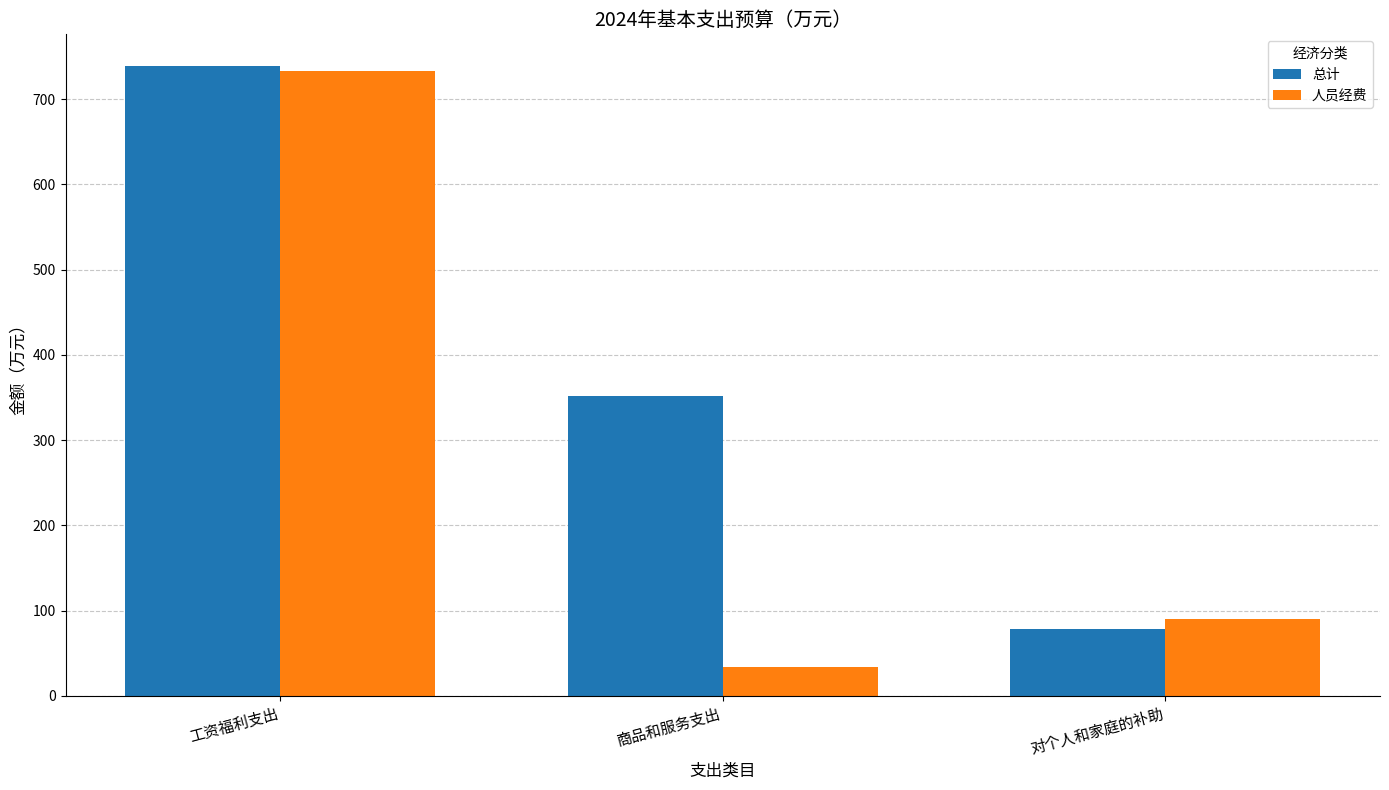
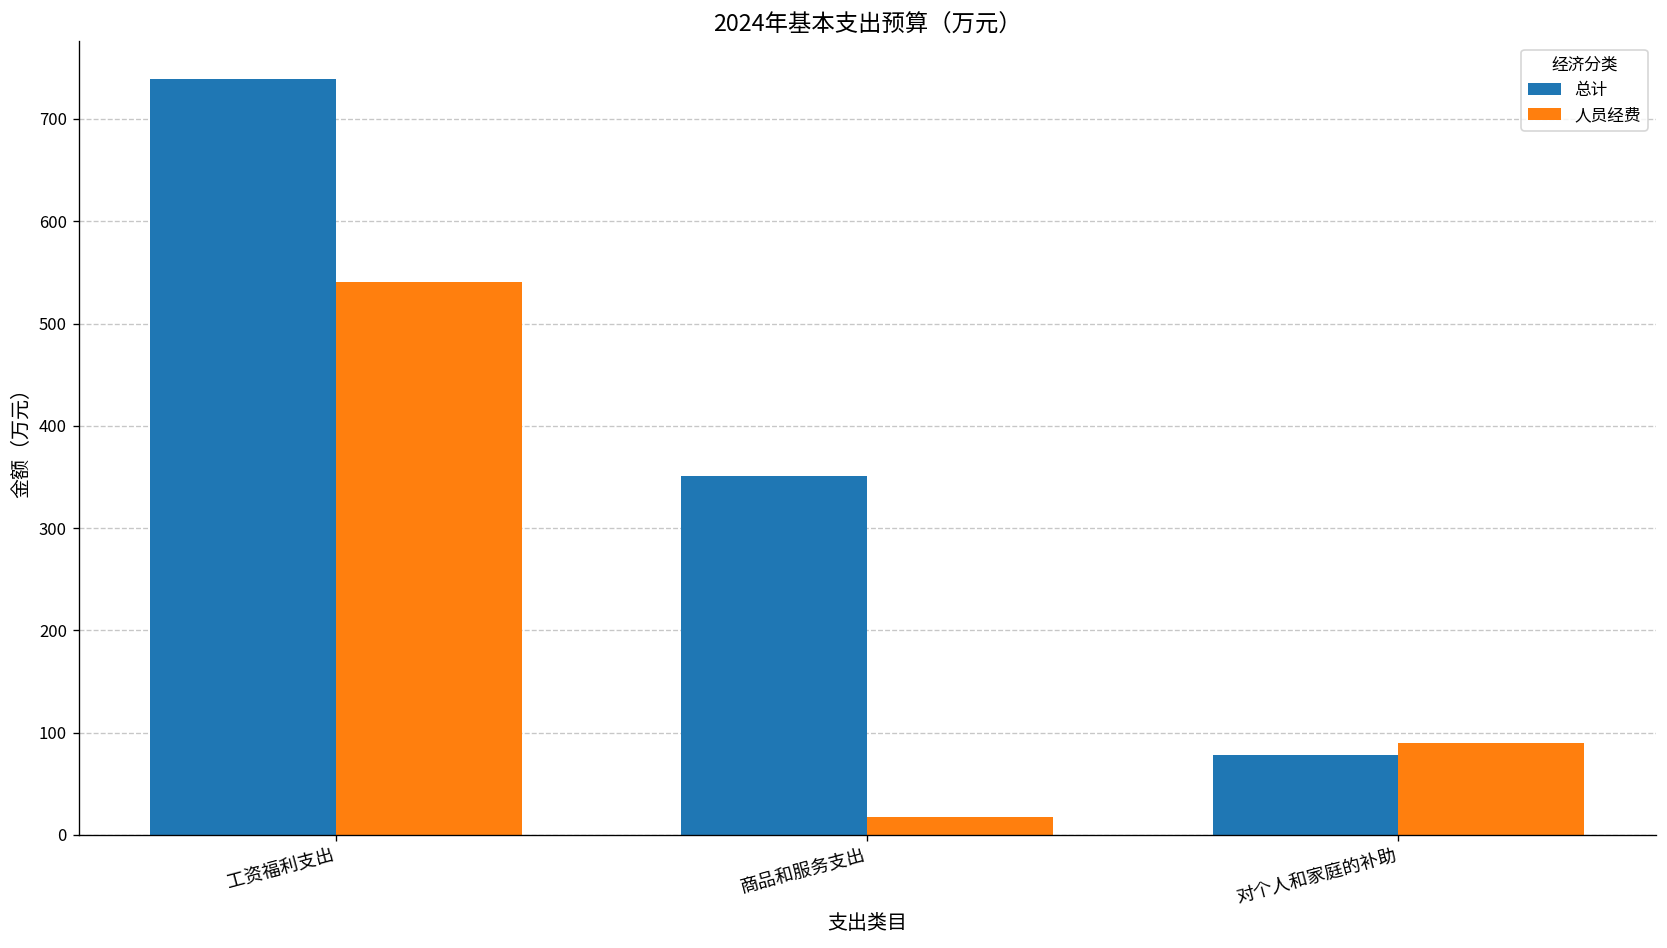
  {
    "总计": {
      "工资福利支出": 740,
      "商品和服务支出": 350,
      "对个人和家庭的补助": 80
    },
    "人员经费": {
-     "工资福利支出": 730,
-     "商品和服务支出": 30,
+     "工资福利支出": 540,
+     "商品和服务支出": 20,
      "对个人和家庭的补助": 90
    }
  }
